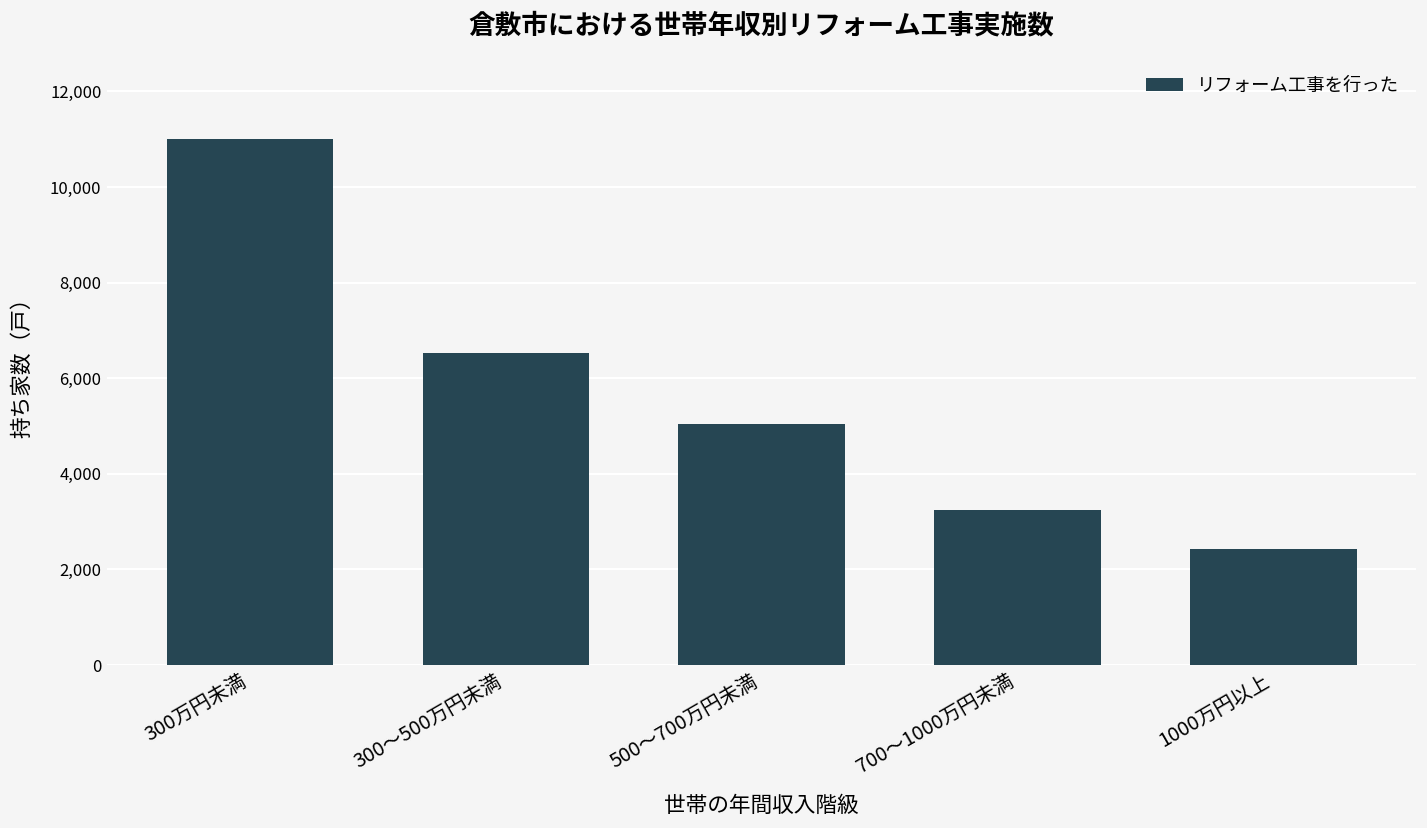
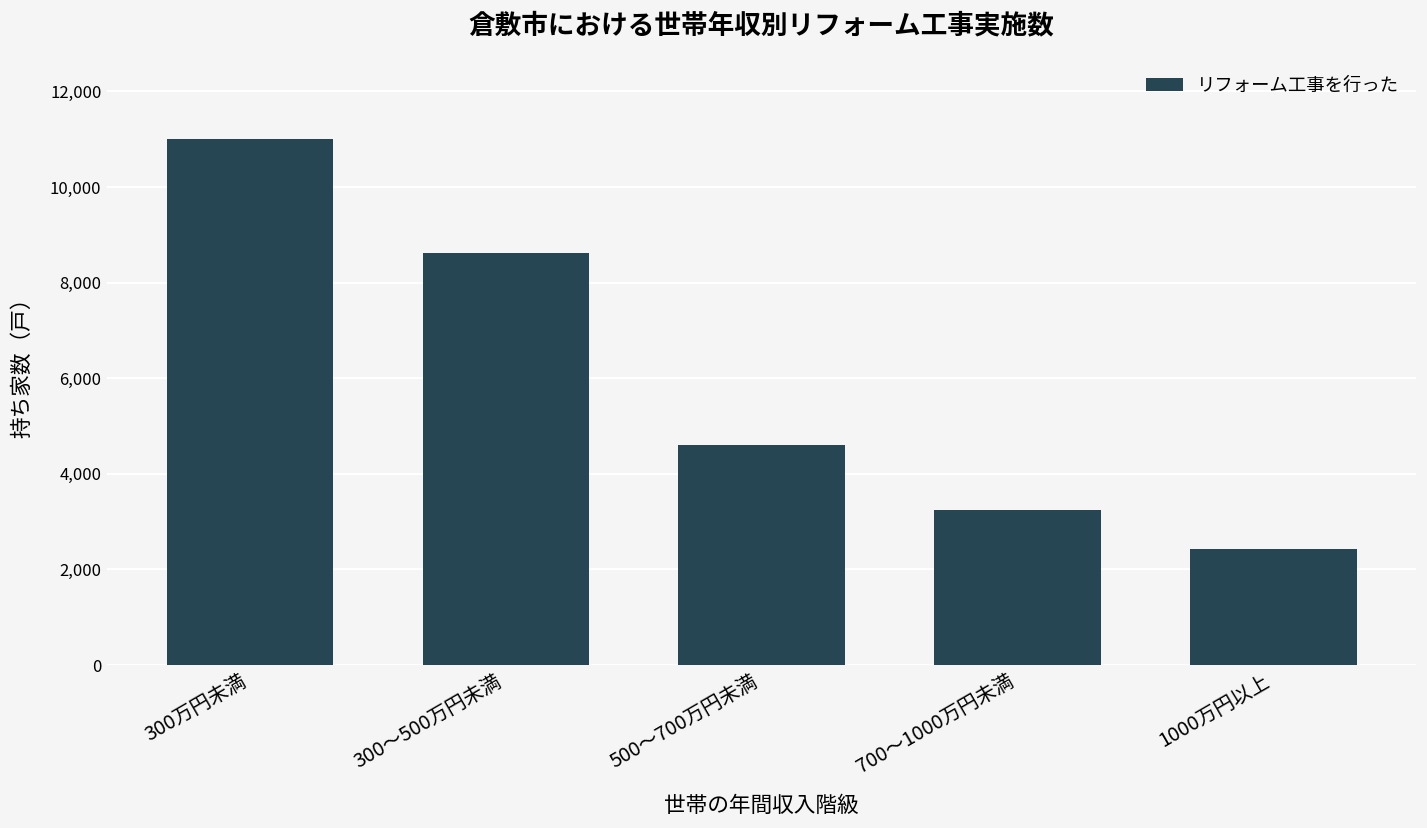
  {
    "300万円未満": "11,000",
-   "300～500万円未満": "6,500",
-   "500～700万円未満": "5,000",
+   "300～500万円未満": "8,600",
+   "500～700万円未満": "4,600",
    "700～1000万円未満": "3,300",
    "1000万円以上": "2,400"
  }
